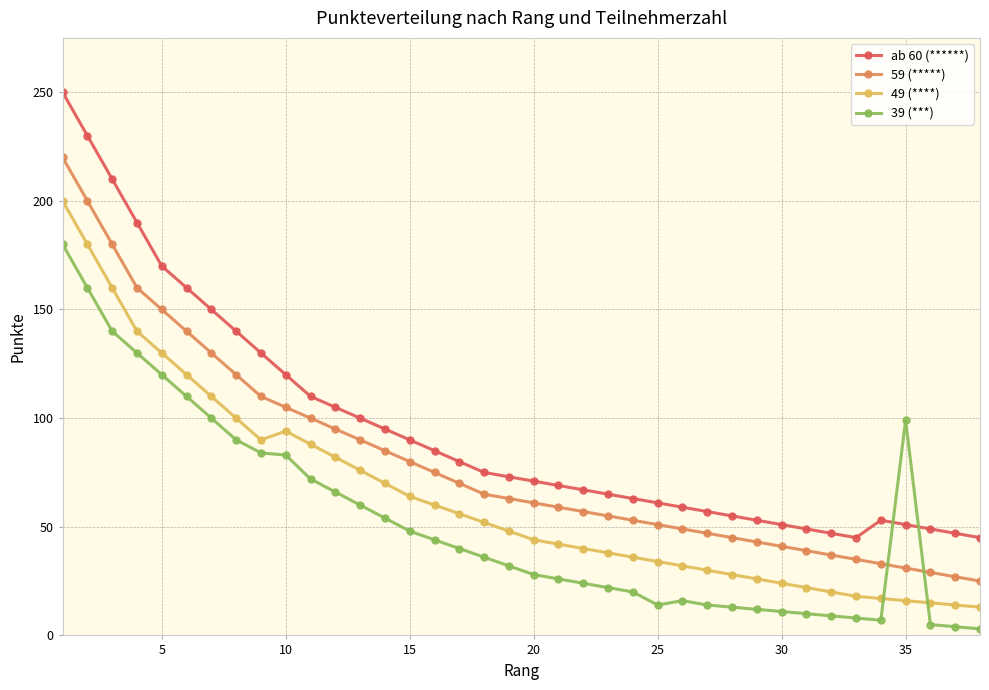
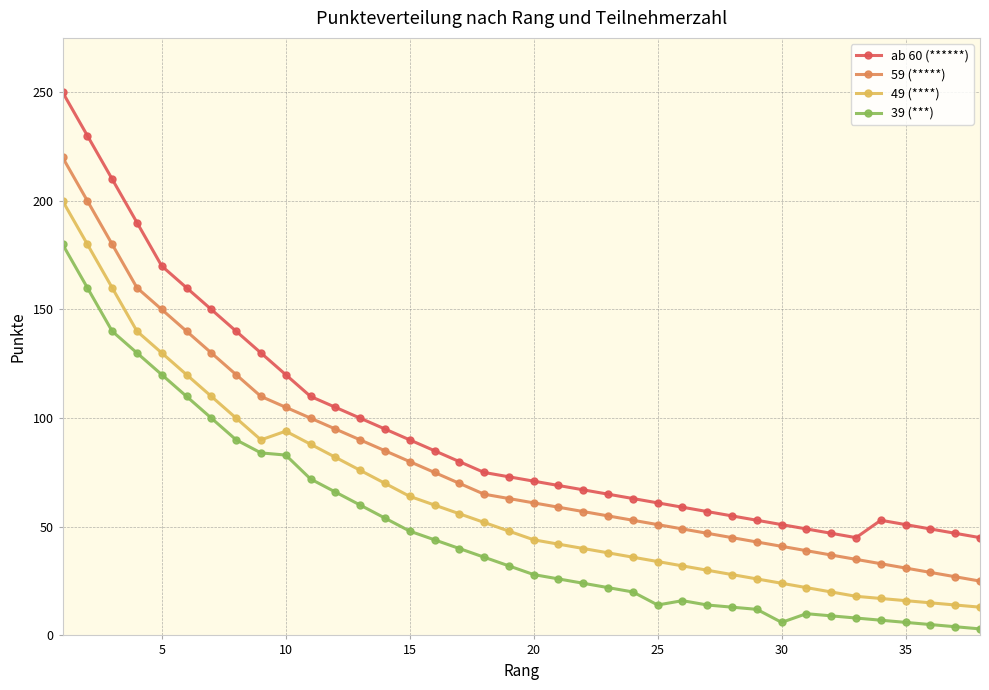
  {
    "39 (***)": {
      "5": 120,
      "10": 83,
      "15": 48,
      "20": 28,
      "25": 14,
-     "30": 11,
-     "35": 99
+     "30": 6,
+     "35": 6
    }
  }
